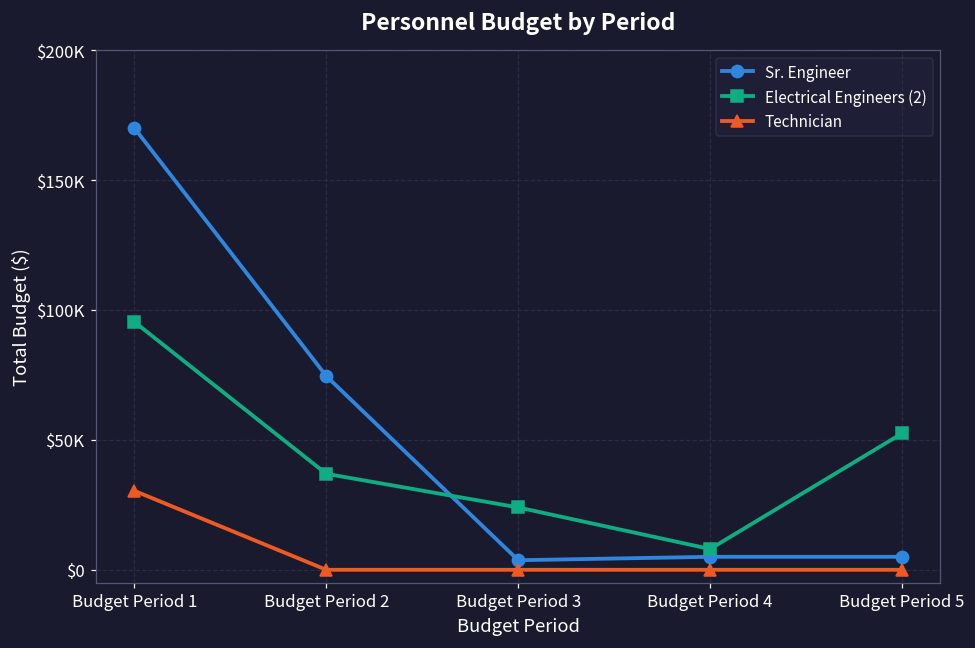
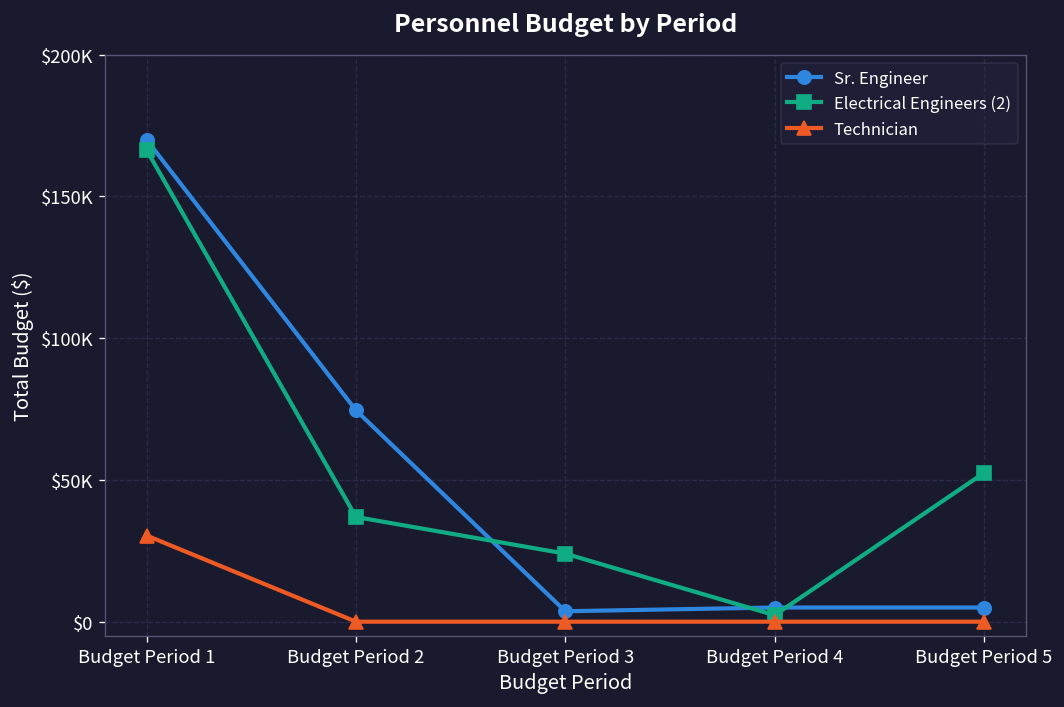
  {
    "Sr. Engineer": {
      "Budget Period 1": "$170000",
      "Budget Period 2": "$75000",
      "Budget Period 3": "$4000",
      "Budget Period 4": "$5000",
      "Budget Period 5": "$5000"
    },
    "Electrical Engineers (2)": {
-     "Budget Period 1": "$95000",
+     "Budget Period 1": "$166000",
      "Budget Period 2": "$37000",
      "Budget Period 3": "$24000",
-     "Budget Period 4": "$8000",
+     "Budget Period 4": "$2000",
      "Budget Period 5": "$52000"
    },
    "Technician": {
      "Budget Period 1": "$30000",
      "Budget Period 2": "$0",
      "Budget Period 3": "$0",
      "Budget Period 4": "$0",
      "Budget Period 5": "$0"
    }
  }
